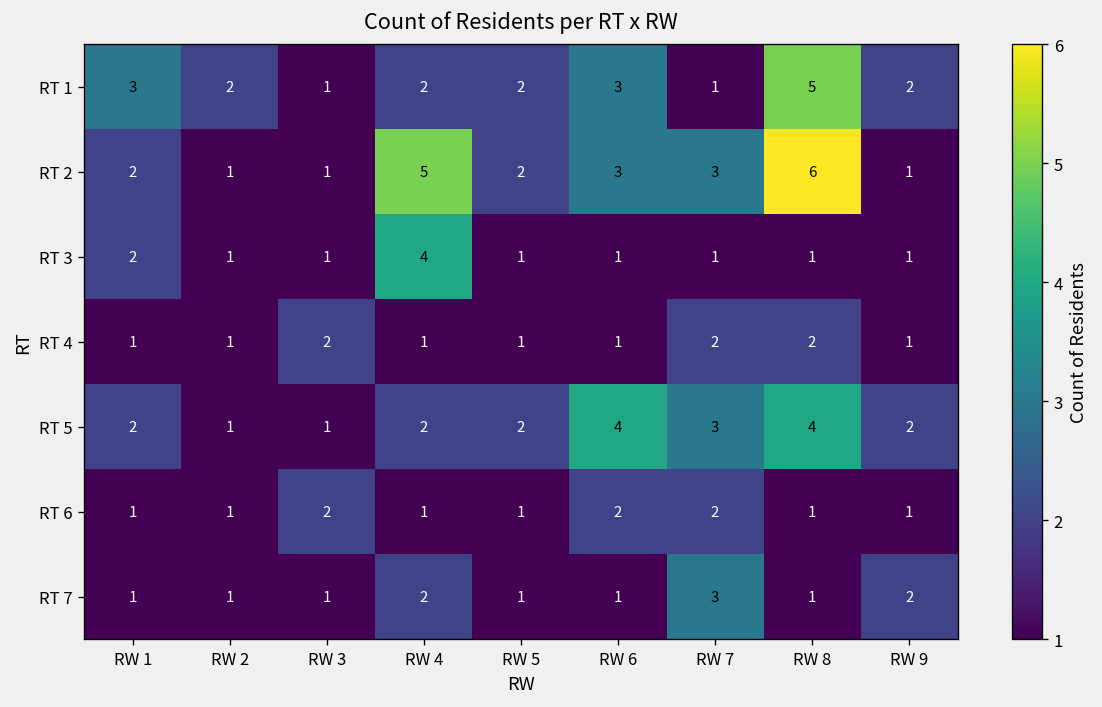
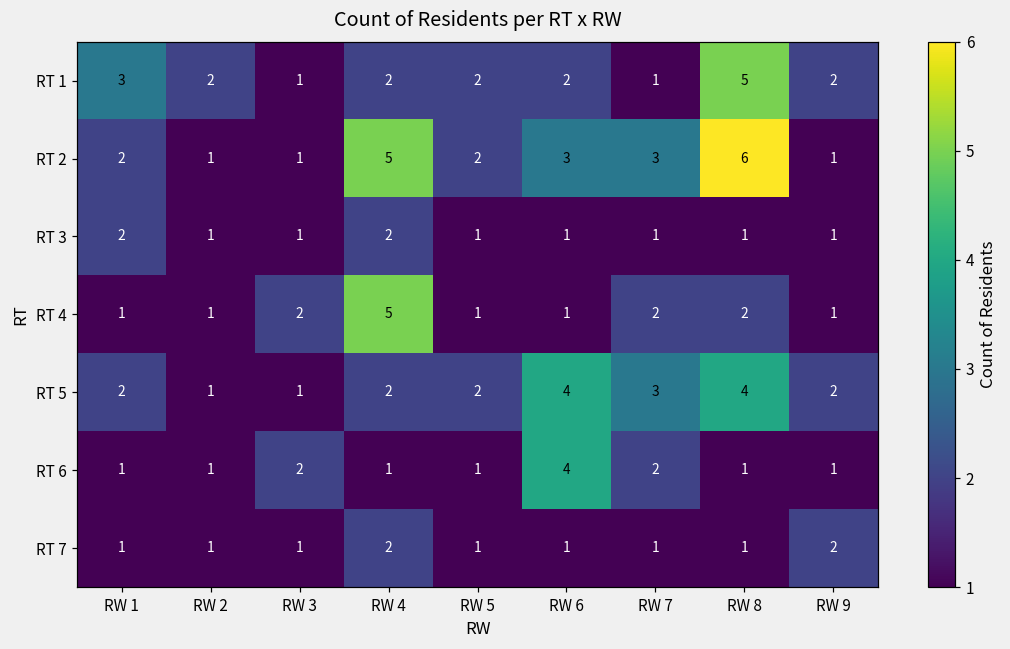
  {
    "RT 1": {
      "RW 1": 3,
      "RW 2": 2,
      "RW 3": 1,
      "RW 4": 2,
      "RW 5": 2,
-     "RW 6": 3,
+     "RW 6": 2,
      "RW 7": 1,
      "RW 8": 5,
      "RW 9": 2
    },
    "RT 2": {
      "RW 1": 2,
      "RW 2": 1,
      "RW 3": 1,
      "RW 4": 5,
      "RW 5": 2,
      "RW 6": 3,
      "RW 7": 3,
      "RW 8": 6,
      "RW 9": 1
    },
    "RT 3": {
      "RW 1": 2,
      "RW 2": 1,
      "RW 3": 1,
-     "RW 4": 4,
+     "RW 4": 2,
      "RW 5": 1,
      "RW 6": 1,
      "RW 7": 1,
      "RW 8": 1,
      "RW 9": 1
    },
    "RT 4": {
      "RW 1": 1,
      "RW 2": 1,
      "RW 3": 2,
-     "RW 4": 1,
+     "RW 4": 5,
      "RW 5": 1,
      "RW 6": 1,
      "RW 7": 2,
      "RW 8": 2,
      "RW 9": 1
    },
    "RT 5": {
      "RW 1": 2,
      "RW 2": 1,
      "RW 3": 1,
      "RW 4": 2,
      "RW 5": 2,
      "RW 6": 4,
      "RW 7": 3,
      "RW 8": 4,
      "RW 9": 2
    },
    "RT 6": {
      "RW 1": 1,
      "RW 2": 1,
      "RW 3": 2,
      "RW 4": 1,
      "RW 5": 1,
-     "RW 6": 2,
+     "RW 6": 4,
      "RW 7": 2,
      "RW 8": 1,
      "RW 9": 1
    },
    "RT 7": {
      "RW 1": 1,
      "RW 2": 1,
      "RW 3": 1,
      "RW 4": 2,
      "RW 5": 1,
      "RW 6": 1,
-     "RW 7": 3,
+     "RW 7": 1,
      "RW 8": 1,
      "RW 9": 2
    }
  }
